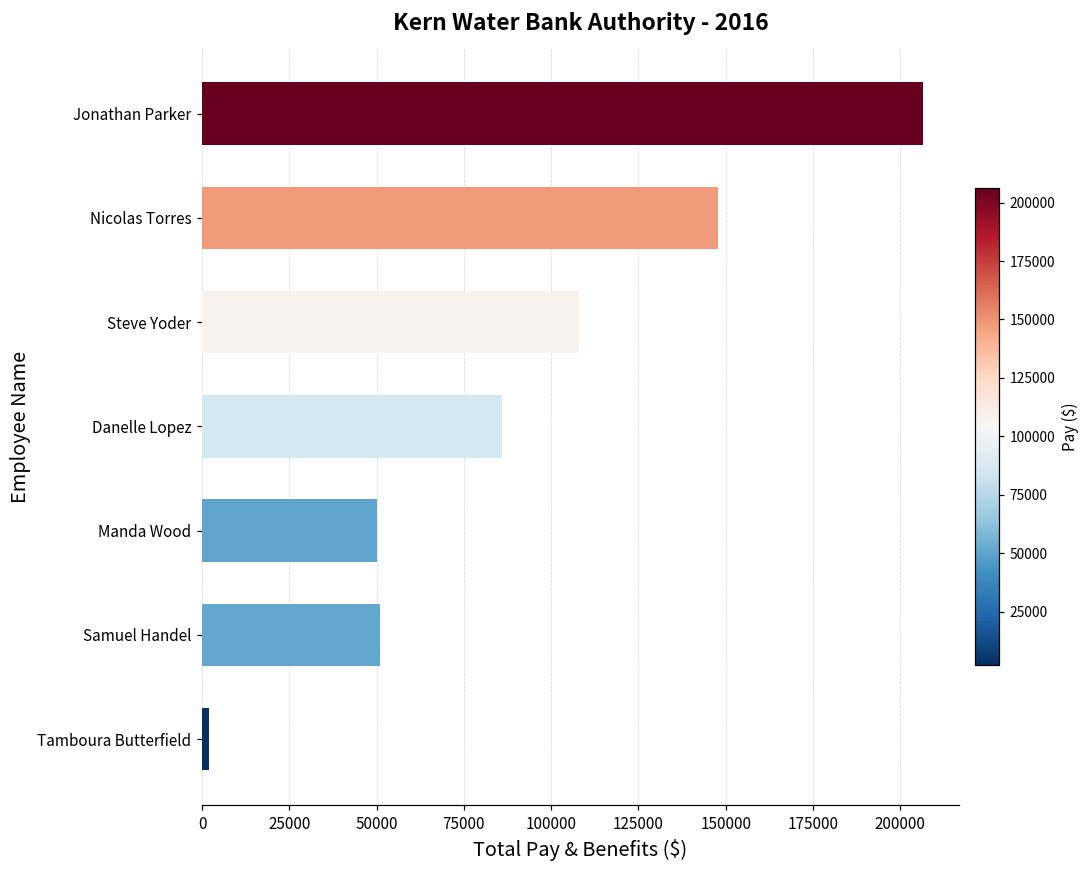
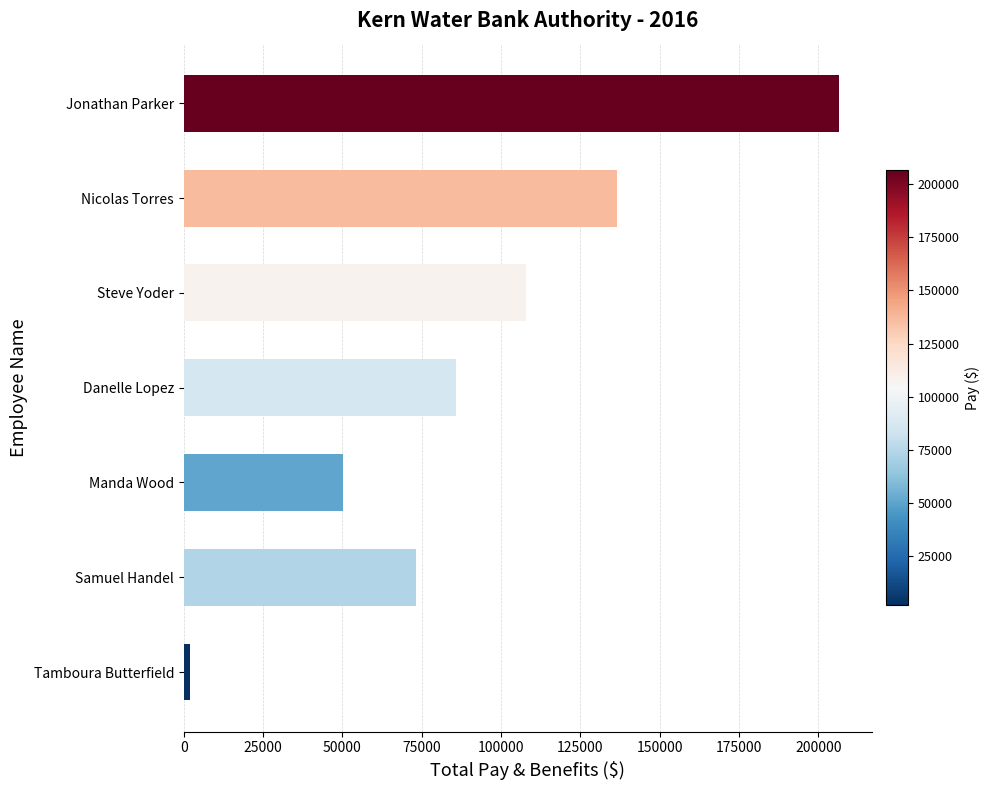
  {
    "Jonathan Parker": 206000,
-   "Nicolas Torres": 148000,
+   "Nicolas Torres": 136000,
    "Steve Yoder": 108000,
    "Danelle Lopez": 86000,
    "Manda Wood": 50000,
-   "Samuel Handel": 51000,
+   "Samuel Handel": 73000,
    "Tamboura Butterfield": 2000
  }
